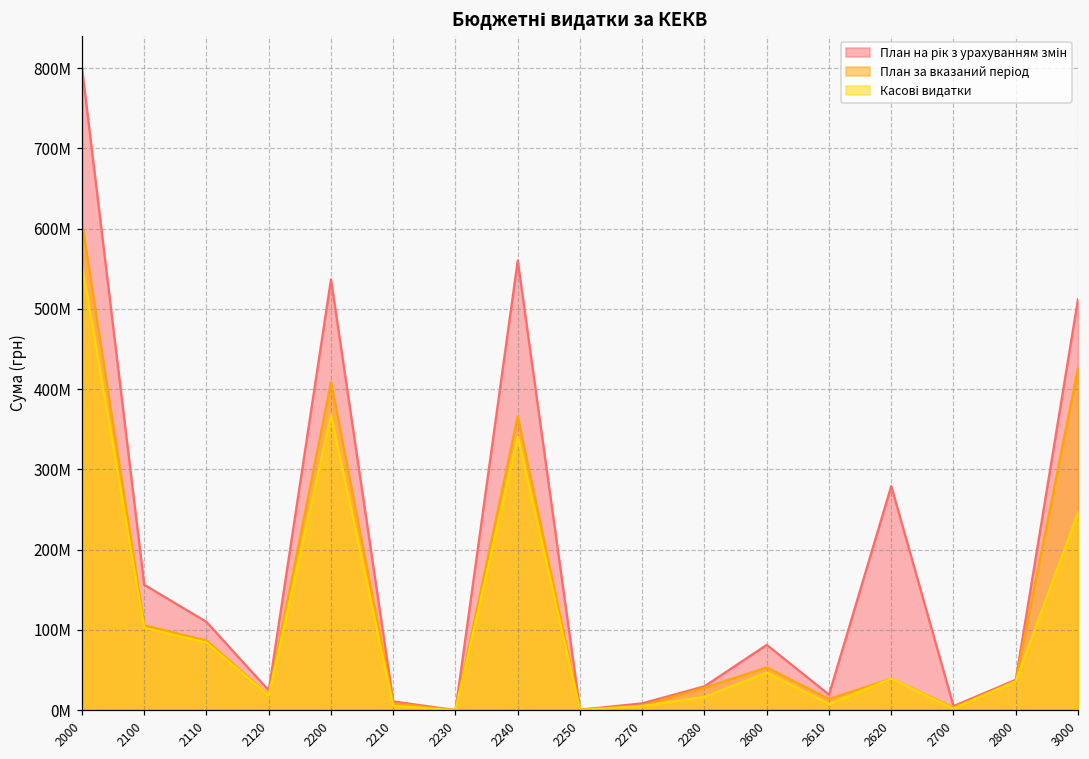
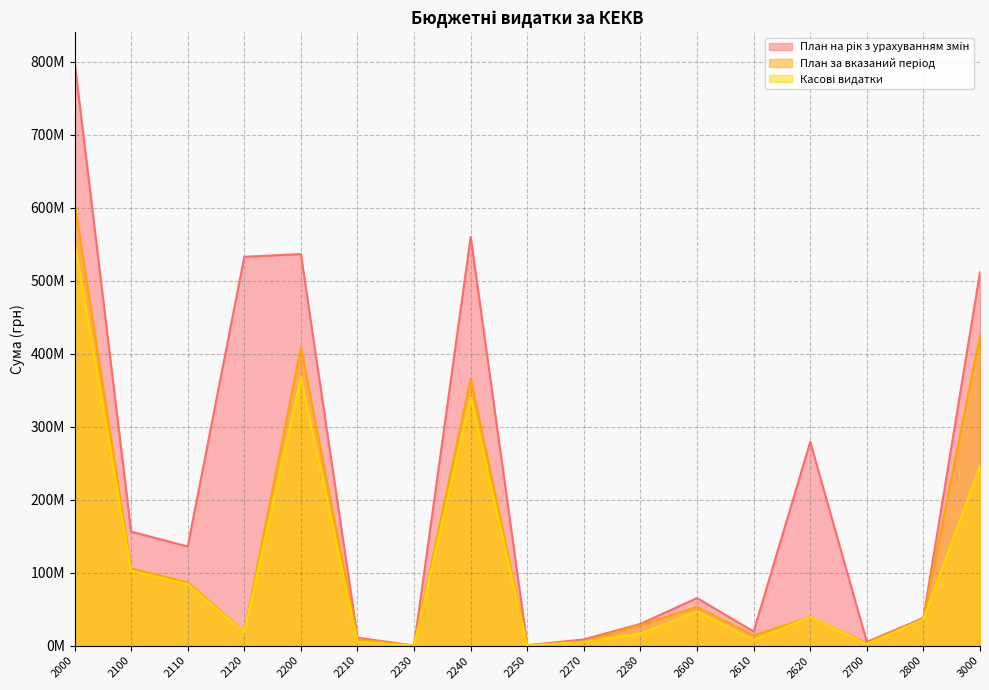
  {
    "План на рік з урахуванням змін": {
      "2000": 800000000,
      "2100": 160000000,
-     "2110": 110000000,
-     "2120": 20000000,
+     "2110": 140000000,
+     "2120": 530000000,
      "2200": 540000000,
      "2240": 560000000,
-     "2600": 80000000,
+     "2600": 70000000,
      "2610": 20000000,
      "2620": 280000000,
      "3000": 510000000
    }
  }
